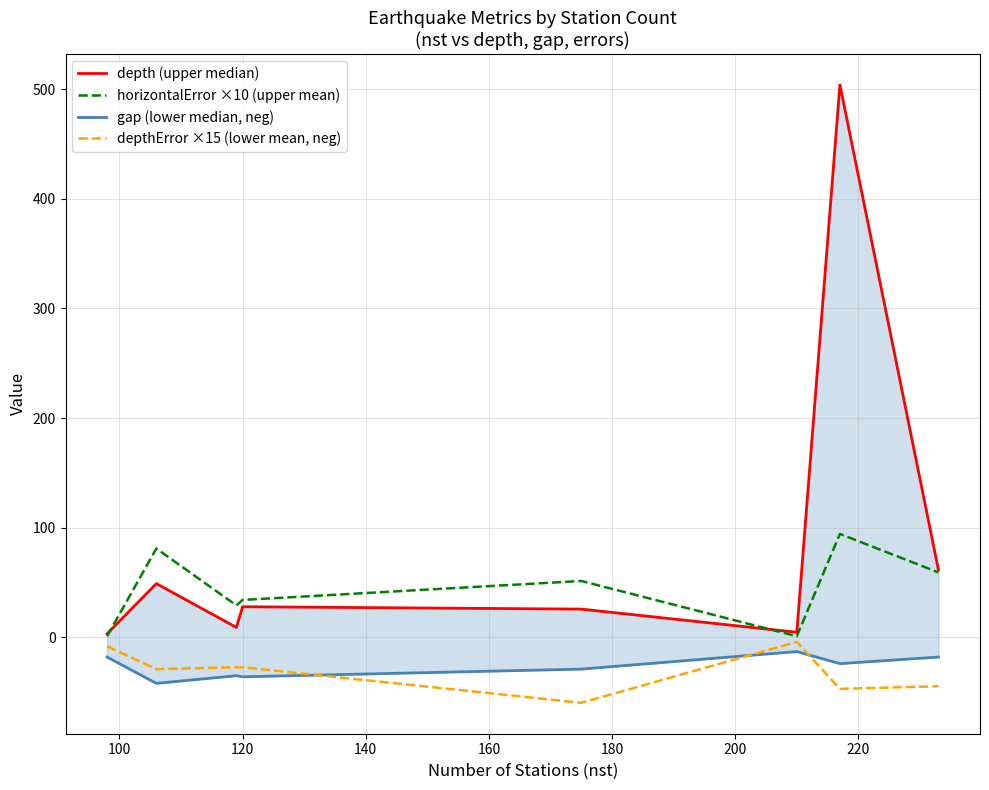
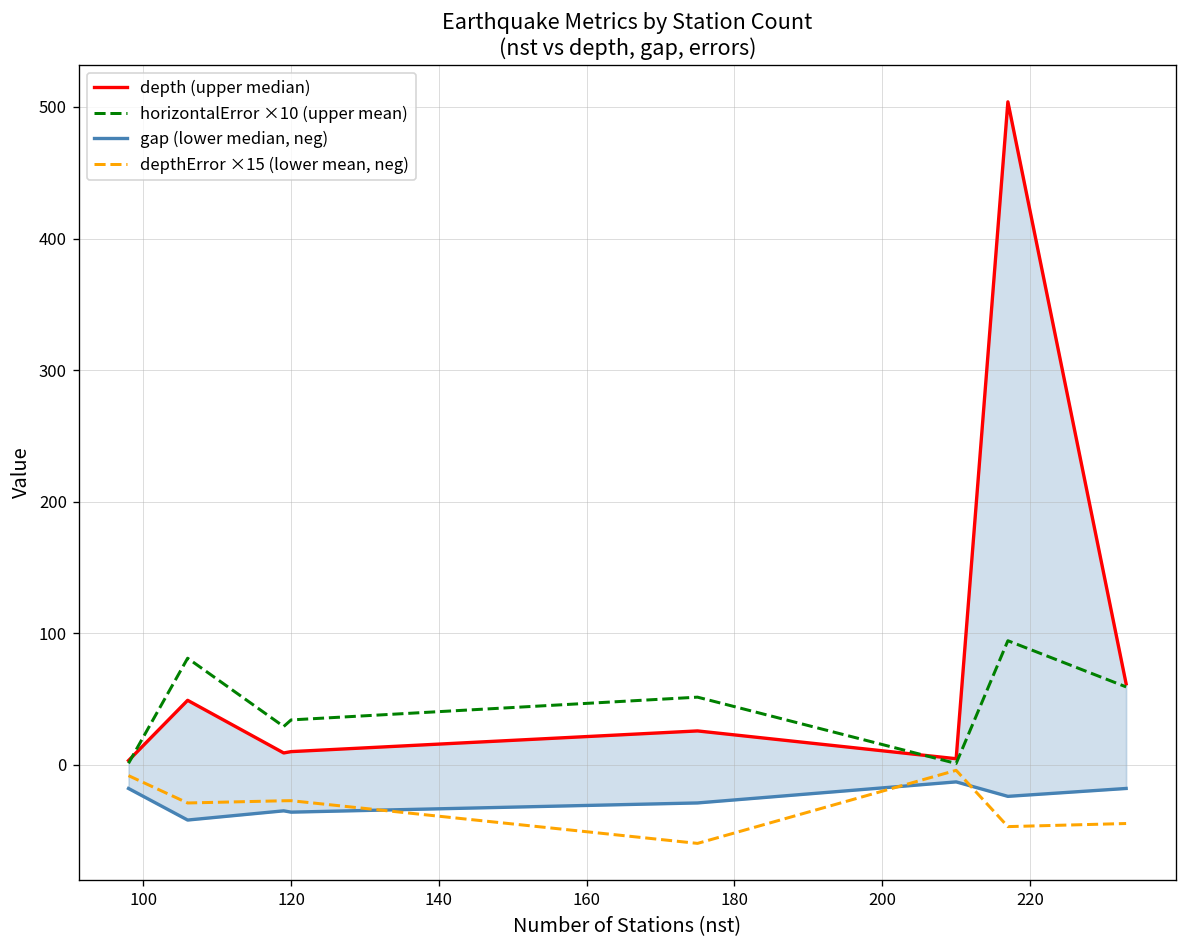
  {
    "depth (upper median)": {
-     "120": 28
+     "120": 10
    },
    "horizontalError ×10 (upper mean)": {
      "120": 34
    },
    "gap (lower median, neg)": {
      "120": -36
    },
    "depthError ×15 (lower mean, neg)": {
      "120": -27
    }
  }
